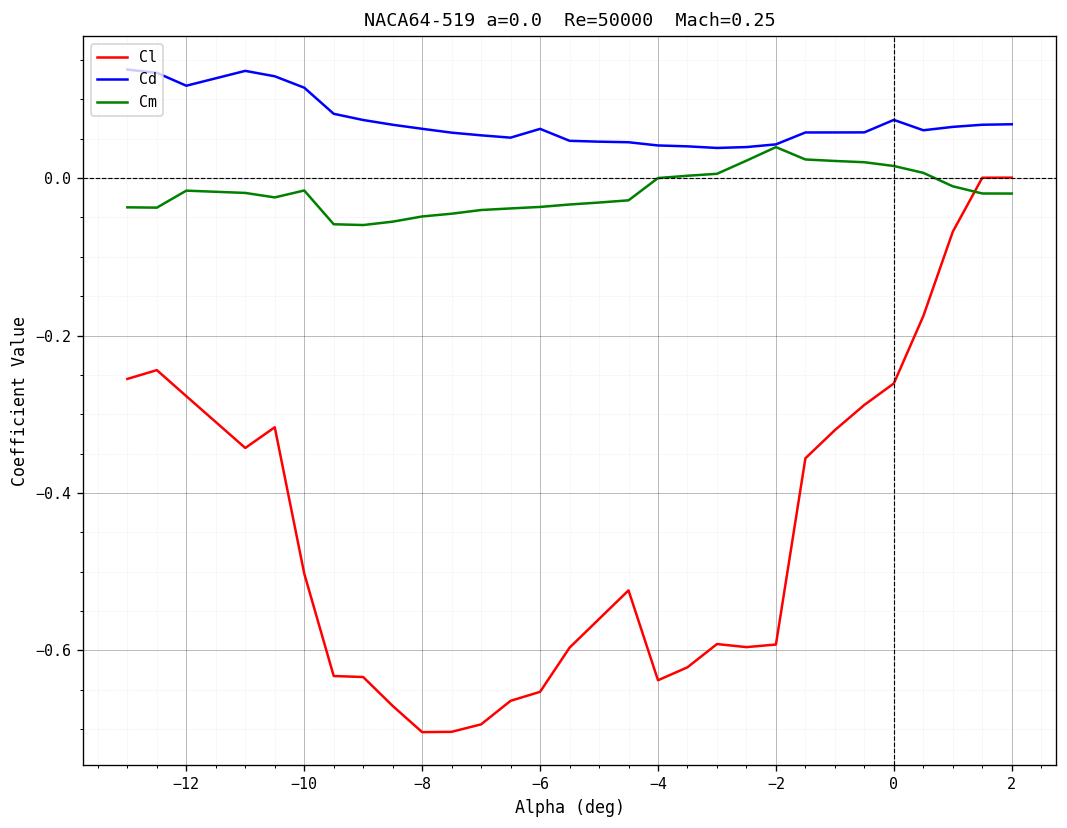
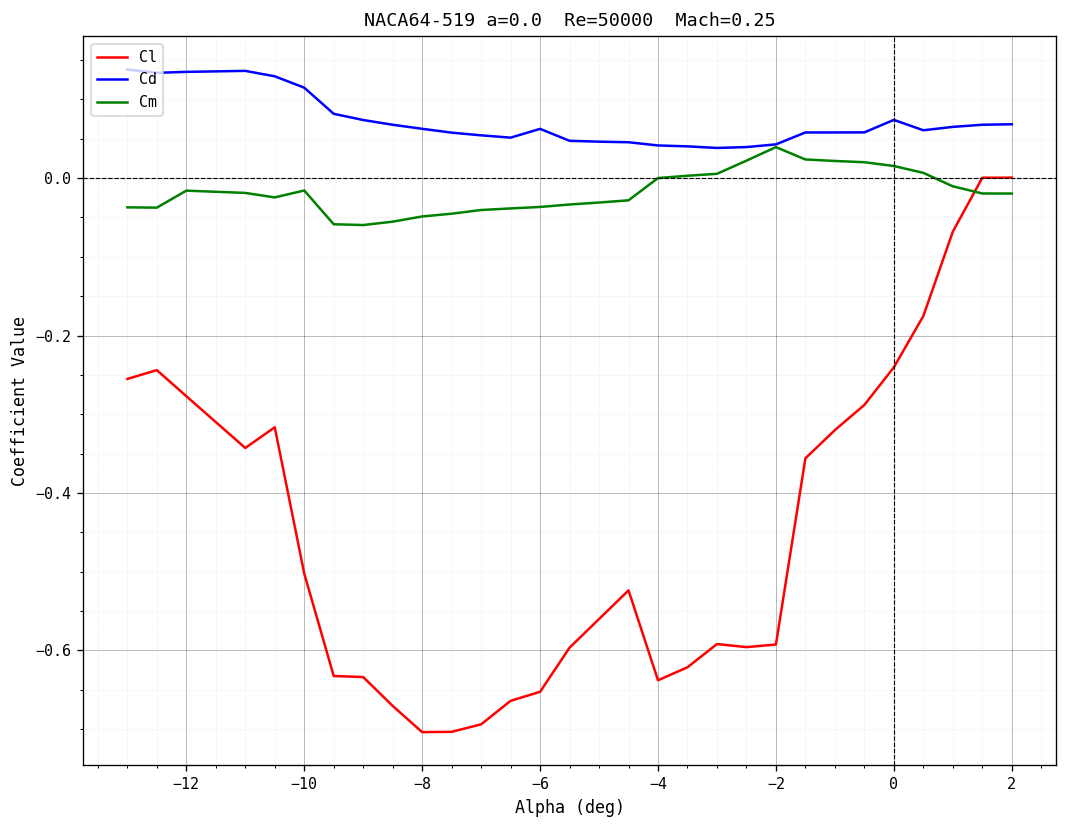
  {
    "Cl": {
      "−12": -0.28,
      "−10": -0.50,
      "−8": -0.70,
      "−6": -0.65,
      "−4": -0.64,
      "−2": -0.59,
-     "0": -0.26,
+     "0": -0.24,
      "2": 0.00
    },
    "Cd": {
-     "−12": 0.12,
+     "−12": 0.13,
      "−10": 0.11,
      "−8": 0.06,
      "−6": 0.06,
      "−4": 0.04,
      "0": 0.07,
      "2": 0.07
    },
    "Cm": {
      "−12": -0.02,
      "−10": -0.02,
      "−8": -0.05,
      "−6": -0.04,
      "−4": 0.00,
      "0": 0.02,
      "2": -0.02
    }
  }
